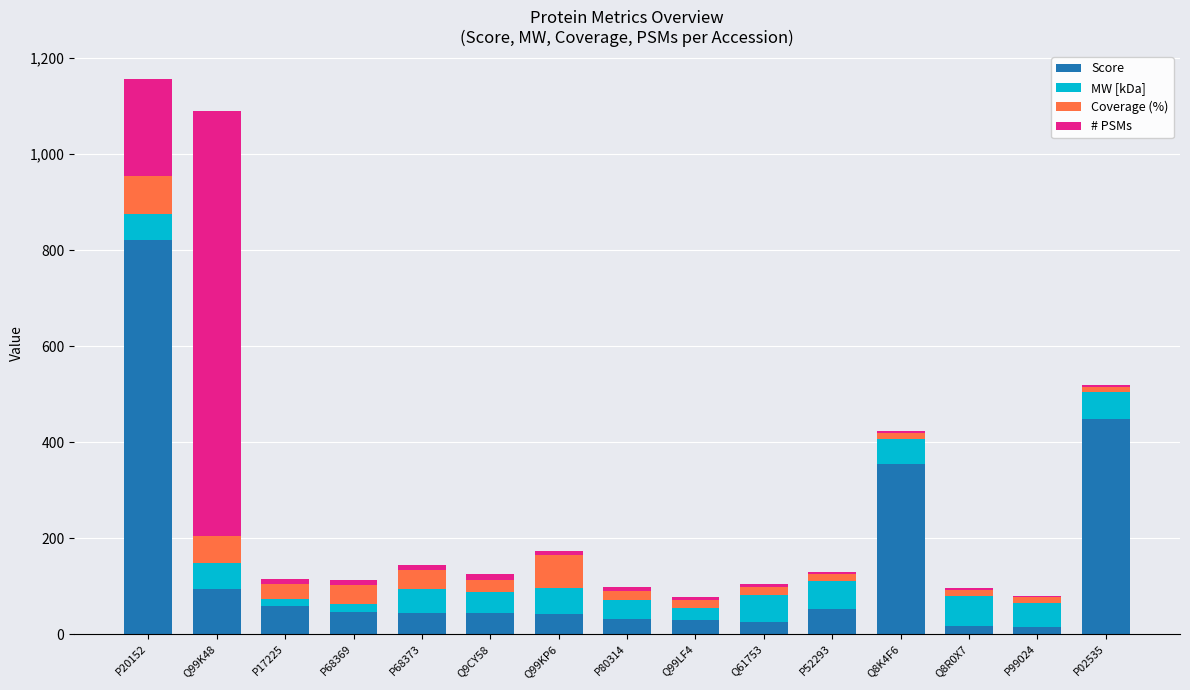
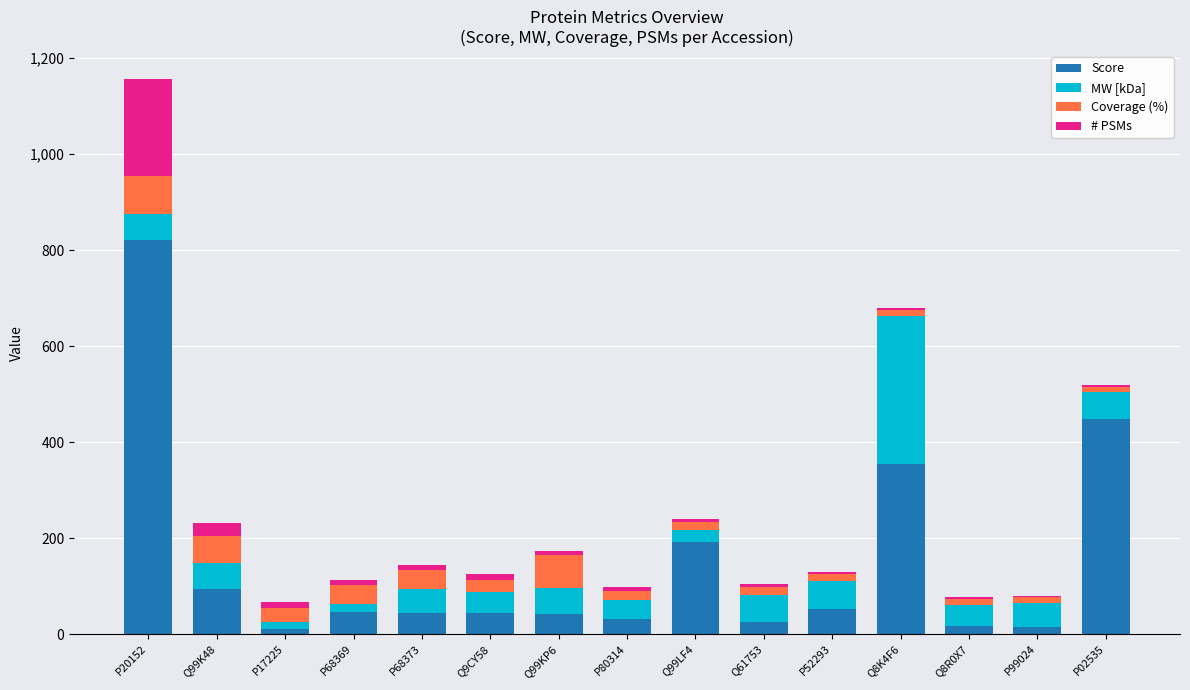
  {
    "Score": {
      "P20152": 820,
      "Q99K48": 90,
-     "P17225": 60,
+     "P17225": 10,
      "P68369": 50,
      "P68373": 40,
      "Q9CY58": 40,
      "Q99KP6": 40,
      "P80314": 30,
-     "Q99LF4": 30,
+     "Q99LF4": 190,
      "Q61753": 30,
      "P52293": 50,
      "Q8K4F6": 360,
      "Q8R0X7": 20,
      "P99024": 10,
      "P02535": 450
    },
    "MW [kDa]": {
      "P20152": 50,
      "Q99K48": 50,
      "P17225": 20,
      "P68369": 20,
      "P68373": 50,
      "Q9CY58": 40,
      "Q99KP6": 60,
      "P80314": 40,
      "Q99LF4": 30,
      "Q61753": 60,
      "P52293": 60,
-     "Q8K4F6": 50,
-     "Q8R0X7": 60,
+     "Q8K4F6": 310,
+     "Q8R0X7": 40,
      "P99024": 50,
      "P02535": 60
    },
    "Coverage (%)": {
      "P20152": 80,
      "Q99K48": 60,
      "P17225": 30,
      "P68369": 40,
      "P68373": 40,
      "Q9CY58": 30,
      "Q99KP6": 70,
      "P80314": 20,
      "Q99LF4": 20,
      "Q61753": 20,
      "P52293": 10,
      "Q8K4F6": 10,
      "Q8R0X7": 10,
      "P99024": 10,
      "P02535": 10
    },
    "# PSMs": {
      "P20152": 200,
-     "Q99K48": 890,
+     "Q99K48": 30,
      "P17225": 10,
      "P68369": 10,
      "P68373": 10,
      "Q9CY58": 10,
      "Q99KP6": 10,
      "P80314": 10,
      "Q99LF4": 10,
      "Q61753": 10
    }
  }
